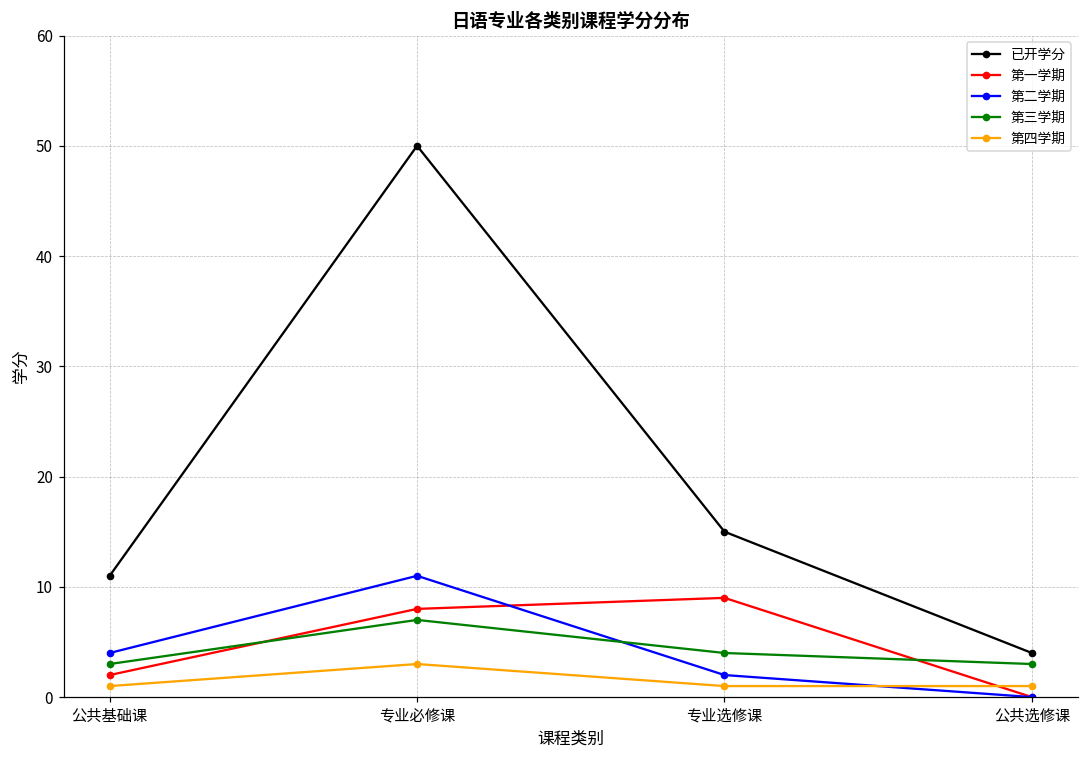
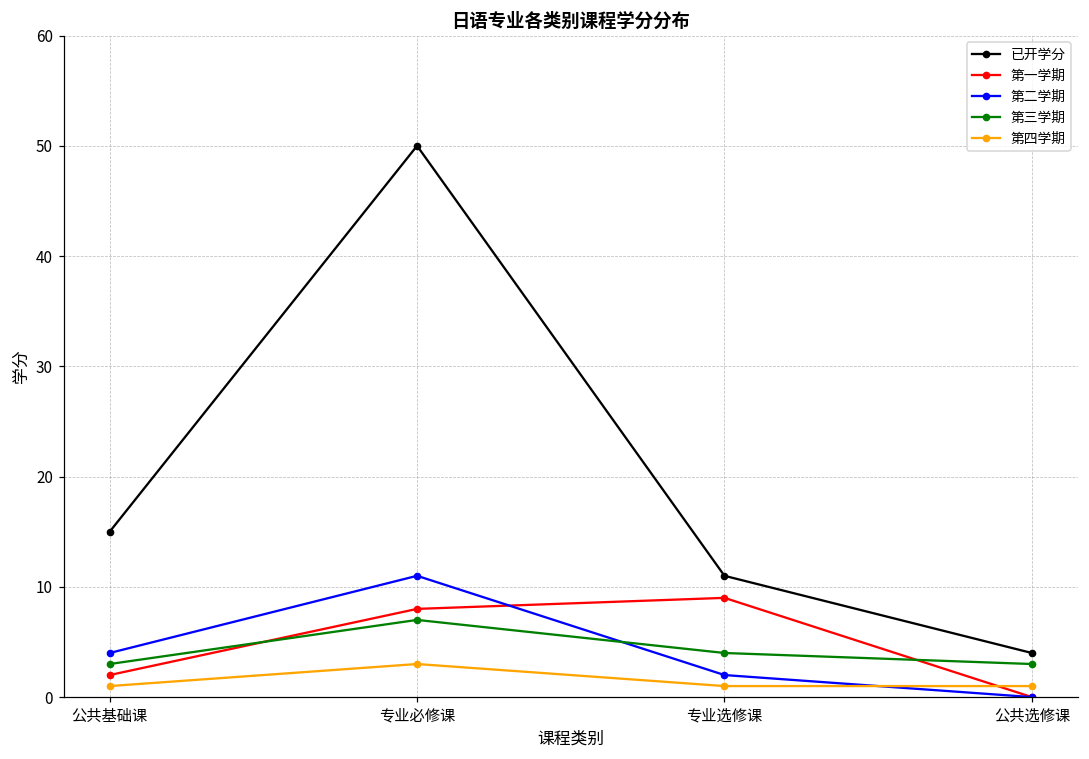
  {
    "已开学分": {
-     "公共基础课": 11,
+     "公共基础课": 15,
      "专业必修课": 50,
-     "专业选修课": 15,
+     "专业选修课": 11,
      "公共选修课": 4
    },
    "第一学期": {
      "公共基础课": 2,
      "专业必修课": 8,
      "专业选修课": 9
    },
    "第二学期": {
      "公共基础课": 4,
      "专业必修课": 11,
      "专业选修课": 2
    },
    "第三学期": {
      "公共基础课": 3,
      "专业必修课": 7,
      "专业选修课": 4,
      "公共选修课": 3
    },
    "第四学期": {
      "公共基础课": 1,
      "专业必修课": 3,
      "专业选修课": 1,
      "公共选修课": 1
    }
  }
